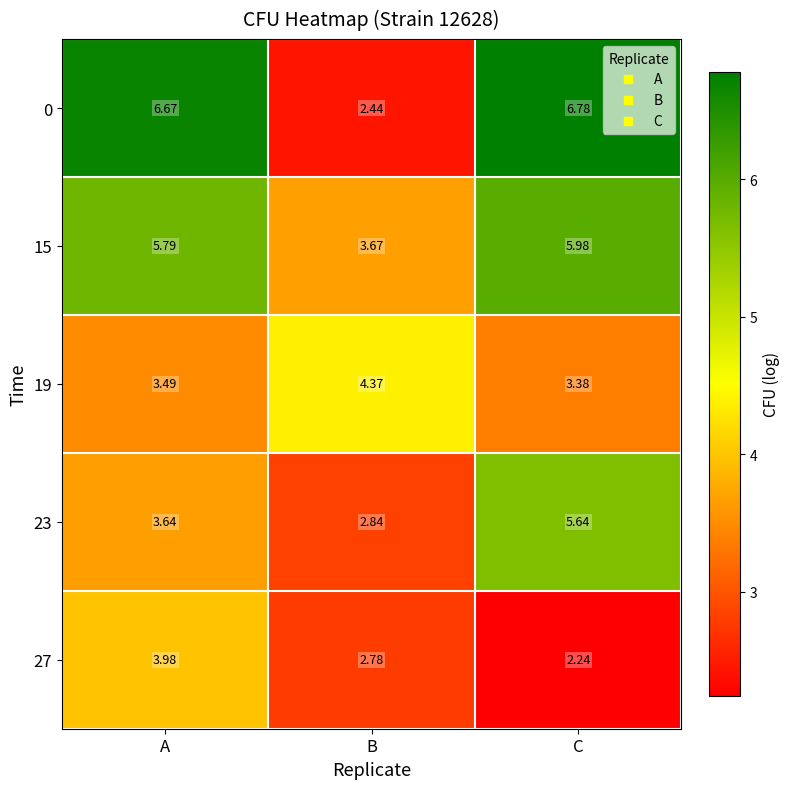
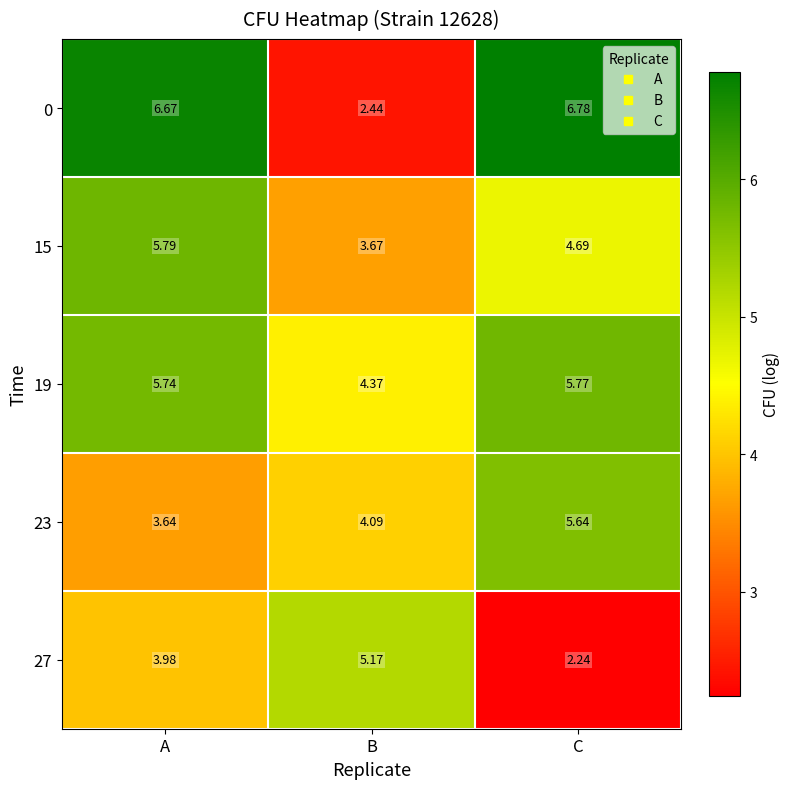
  {
    "15": {
-     "C": 5.98
+     "C": 4.69
    },
    "19": {
-     "A": 3.49,
-     "C": 3.38
+     "A": 5.74,
+     "C": 5.77
    },
    "23": {
-     "B": 2.84
+     "B": 4.09
    },
    "27": {
-     "B": 2.78
+     "B": 5.17
    }
  }
